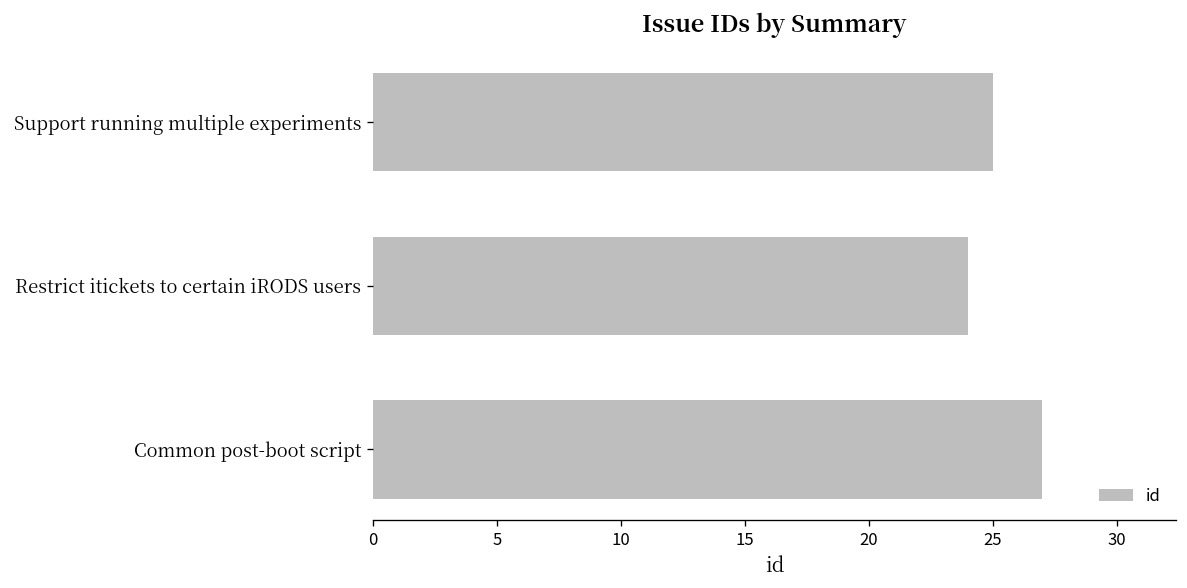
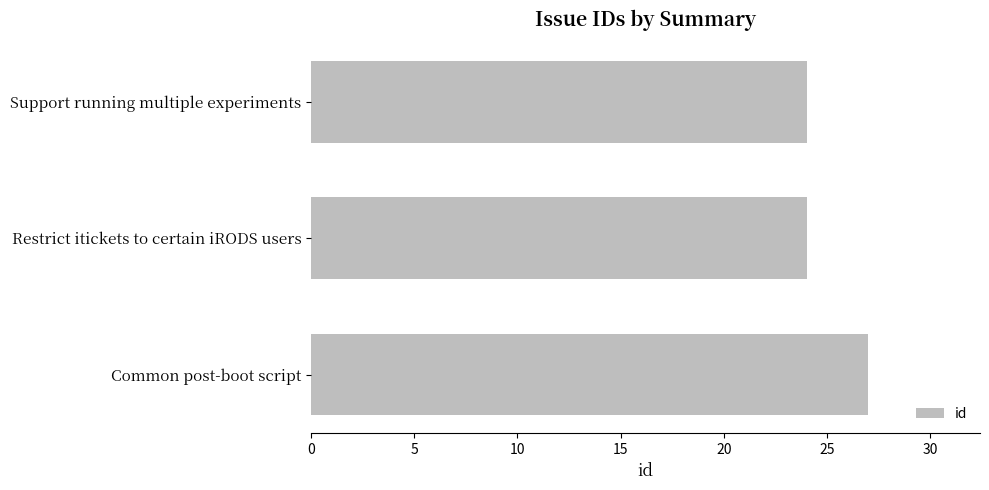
  {
-   "Support running multiple experiments": 25,
+   "Support running multiple experiments": 24,
    "Restrict itickets to certain iRODS users": 24,
    "Common post-boot script": 27
  }
